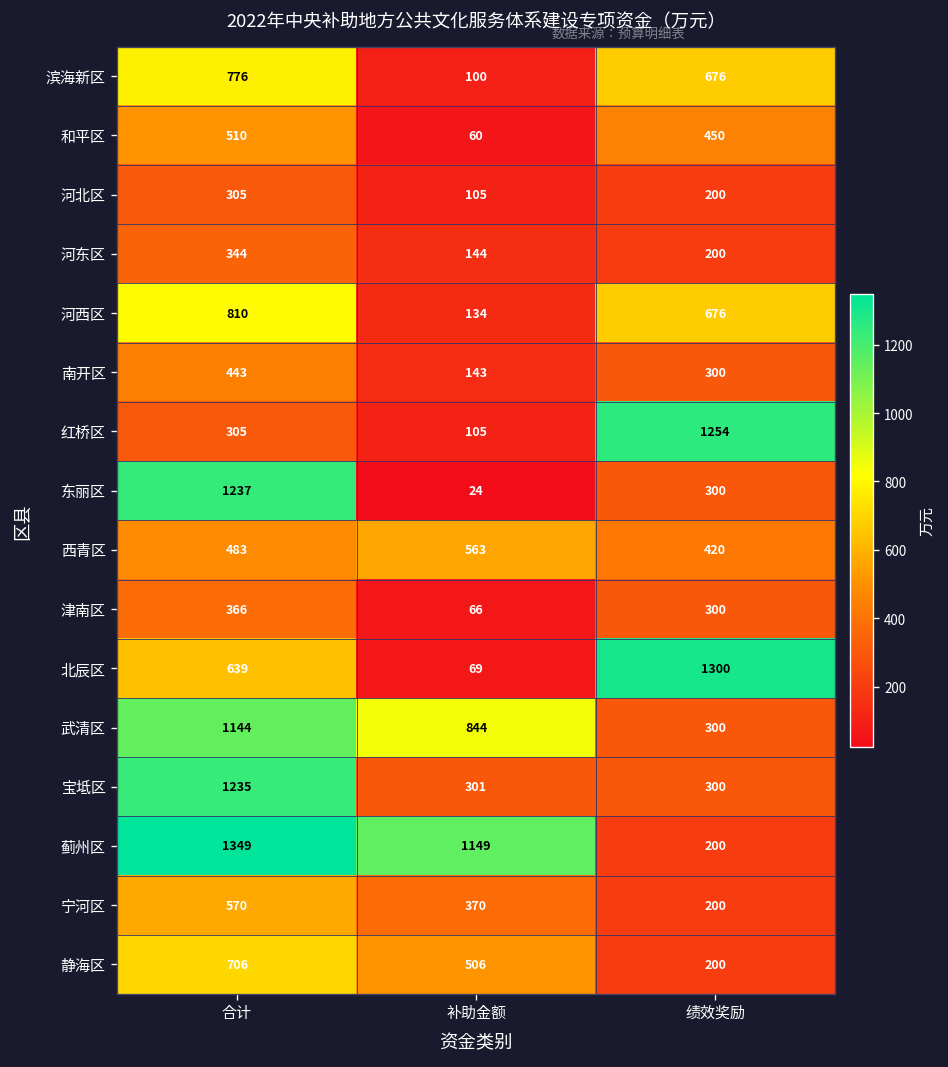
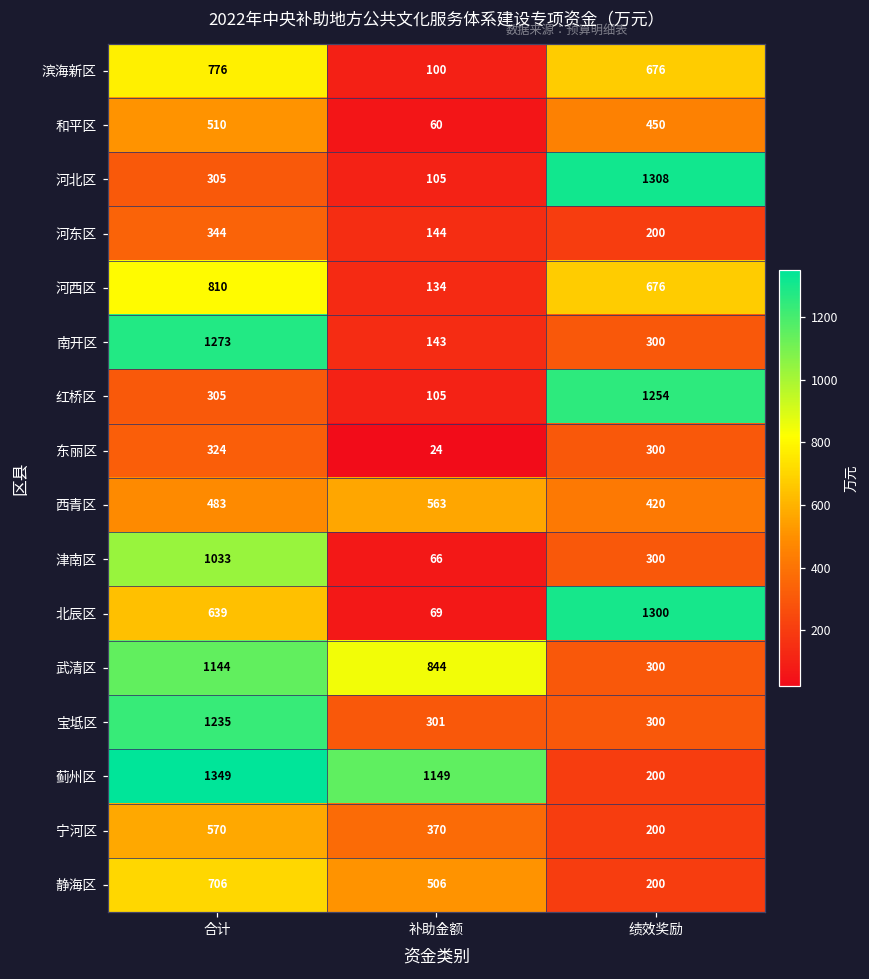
  {
    "滨海新区": {
      "合计": 776,
      "补助金额": 100,
      "绩效奖励": 676
    },
    "和平区": {
      "合计": 510,
      "补助金额": 60,
      "绩效奖励": 450
    },
    "河北区": {
      "合计": 305,
      "补助金额": 105,
-     "绩效奖励": 200
+     "绩效奖励": 1308
    },
    "河东区": {
      "合计": 344,
      "补助金额": 144,
      "绩效奖励": 200
    },
    "河西区": {
      "合计": 810,
      "补助金额": 134,
      "绩效奖励": 676
    },
    "南开区": {
-     "合计": 443,
+     "合计": 1273,
      "补助金额": 143,
      "绩效奖励": 300
    },
    "红桥区": {
      "合计": 305,
      "补助金额": 105,
      "绩效奖励": 1254
    },
    "东丽区": {
-     "合计": 1237,
+     "合计": 324,
      "补助金额": 24,
      "绩效奖励": 300
    },
    "西青区": {
      "合计": 483,
      "补助金额": 563,
      "绩效奖励": 420
    },
    "津南区": {
-     "合计": 366,
+     "合计": 1033,
      "补助金额": 66,
      "绩效奖励": 300
    },
    "北辰区": {
      "合计": 639,
      "补助金额": 69,
      "绩效奖励": 1300
    },
    "武清区": {
      "合计": 1144,
      "补助金额": 844,
      "绩效奖励": 300
    },
    "宝坻区": {
      "合计": 1235,
      "补助金额": 301,
      "绩效奖励": 300
    },
    "蓟州区": {
      "合计": 1349,
      "补助金额": 1149,
      "绩效奖励": 200
    },
    "宁河区": {
      "合计": 570,
      "补助金额": 370,
      "绩效奖励": 200
    },
    "静海区": {
      "合计": 706,
      "补助金额": 506,
      "绩效奖励": 200
    }
  }
